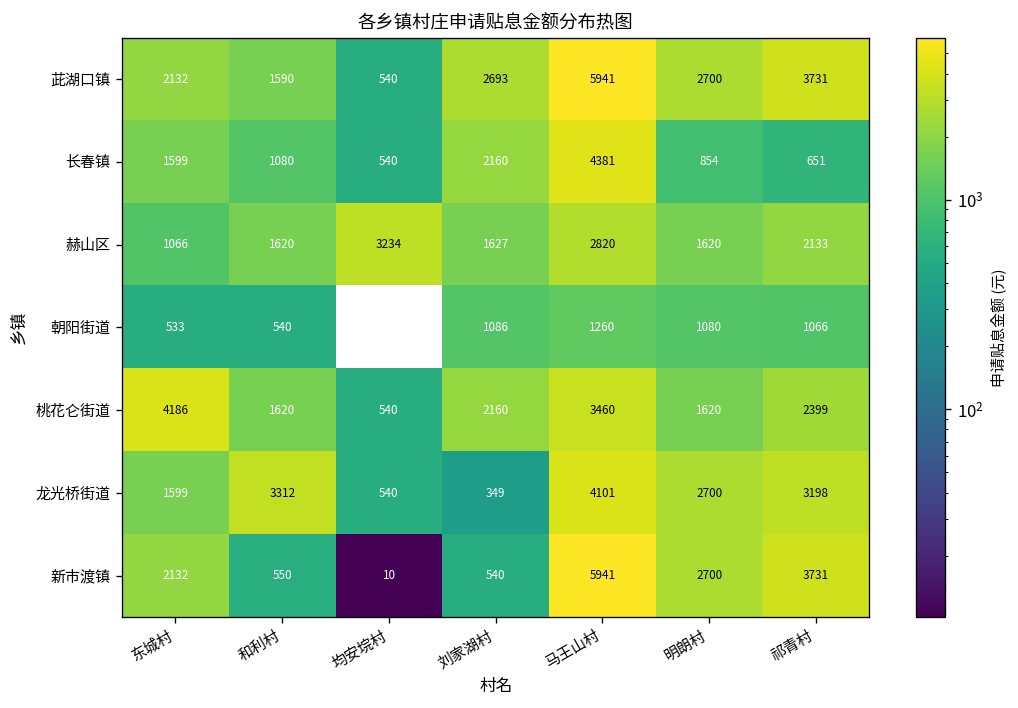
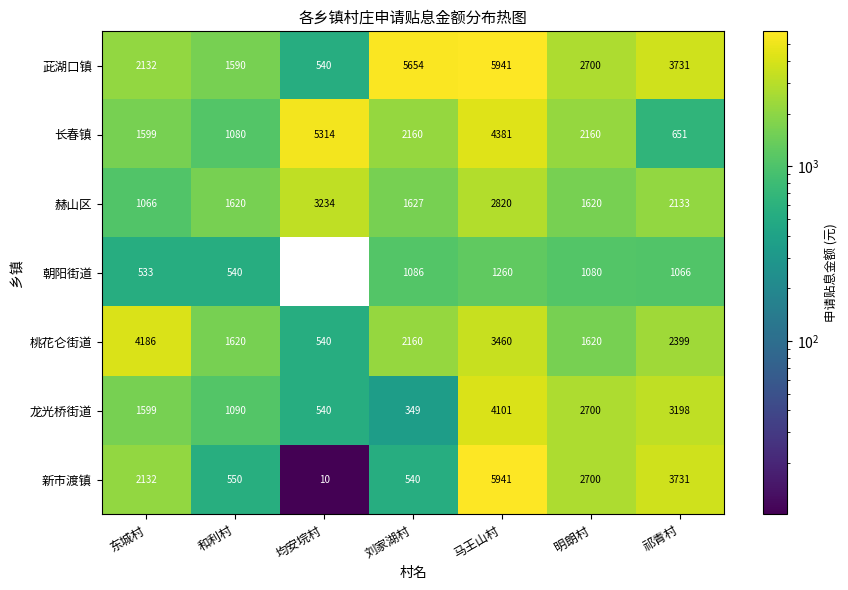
  {
    "茈湖口镇": {
      "东城村": 2132,
      "和利村": 1590,
      "均安垸村": 540,
-     "刘家湖村": 2693,
+     "刘家湖村": 5654,
      "马王山村": 5941,
      "明朗村": 2700,
      "祁青村": 3731
    },
    "长春镇": {
      "东城村": 1599,
      "和利村": 1080,
-     "均安垸村": 540,
+     "均安垸村": 5314,
      "刘家湖村": 2160,
      "马王山村": 4381,
-     "明朗村": 854,
+     "明朗村": 2160,
      "祁青村": 651
    },
    "赫山区": {
      "东城村": 1066,
      "和利村": 1620,
      "均安垸村": 3234,
      "刘家湖村": 1627,
      "马王山村": 2820,
      "明朗村": 1620,
      "祁青村": 2133
    },
    "朝阳街道": {
      "东城村": 533,
      "和利村": 540,
      "刘家湖村": 1086,
      "马王山村": 1260,
      "明朗村": 1080,
      "祁青村": 1066
    },
    "桃花仑街道": {
      "东城村": 4186,
      "和利村": 1620,
      "均安垸村": 540,
      "刘家湖村": 2160,
      "马王山村": 3460,
      "明朗村": 1620,
      "祁青村": 2399
    },
    "龙光桥街道": {
      "东城村": 1599,
-     "和利村": 3312,
+     "和利村": 1090,
      "均安垸村": 540,
      "刘家湖村": 349,
      "马王山村": 4101,
      "明朗村": 2700,
      "祁青村": 3198
    },
    "新市渡镇": {
      "东城村": 2132,
      "和利村": 550,
      "均安垸村": 10,
      "刘家湖村": 540,
      "马王山村": 5941,
      "明朗村": 2700,
      "祁青村": 3731
    }
  }
